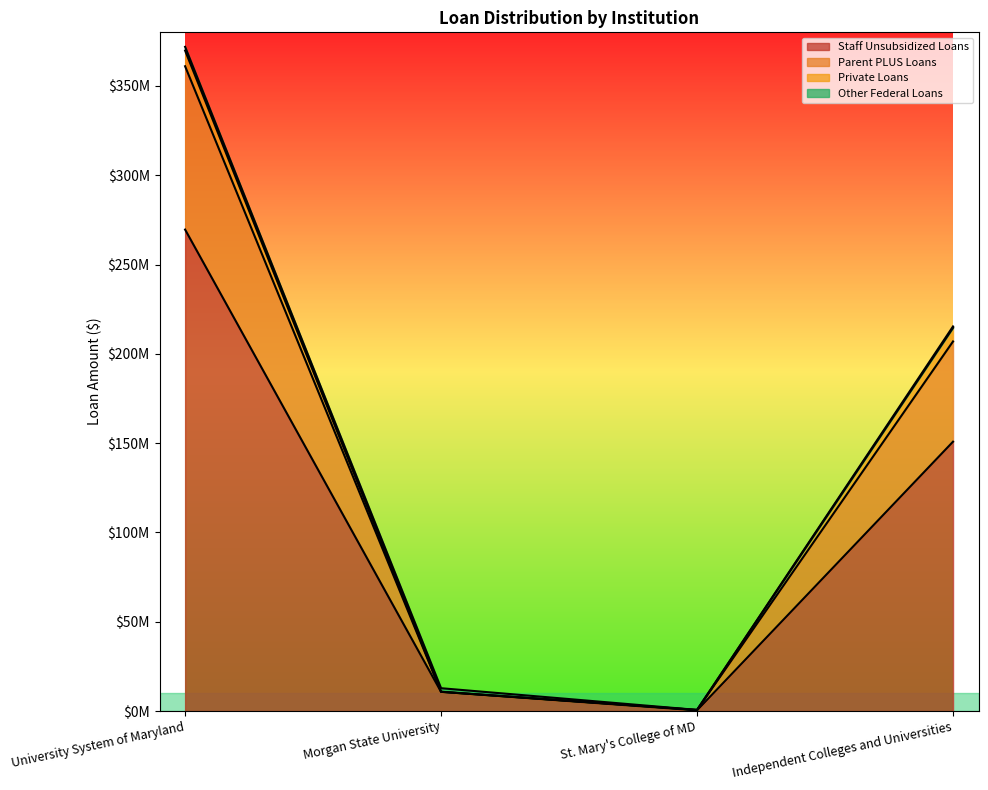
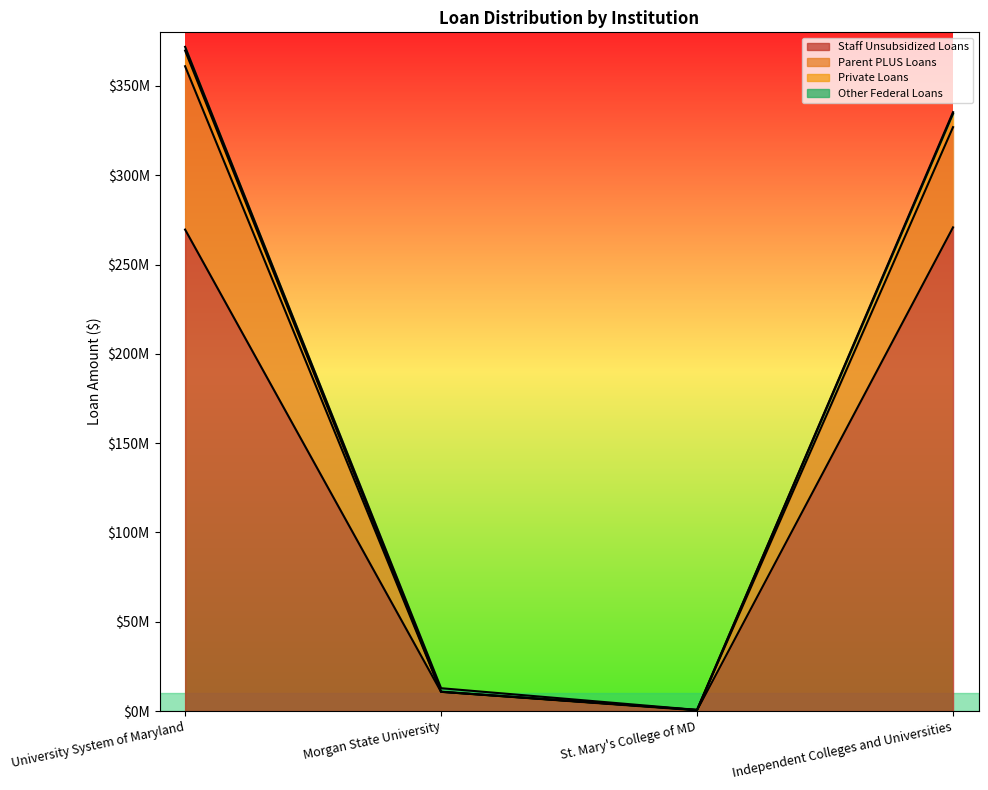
  {
    "Staff Unsubsidized Loans": {
      "University System of Maryland": "$270000000",
-     "Independent Colleges and Universities": "$151000000"
+     "Independent Colleges and Universities": "$271000000"
    },
    "Other Federal Loans": {
      "University System of Maryland": "$2000000",
      "Morgan State University": "$2000000"
    }
  }
